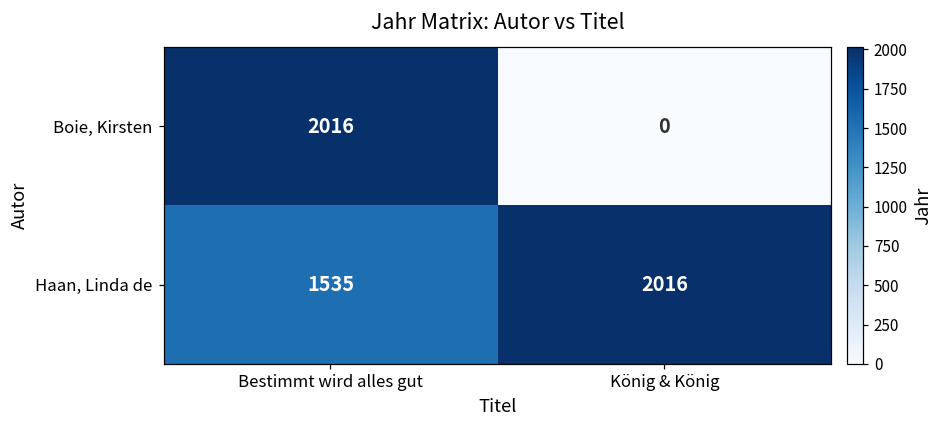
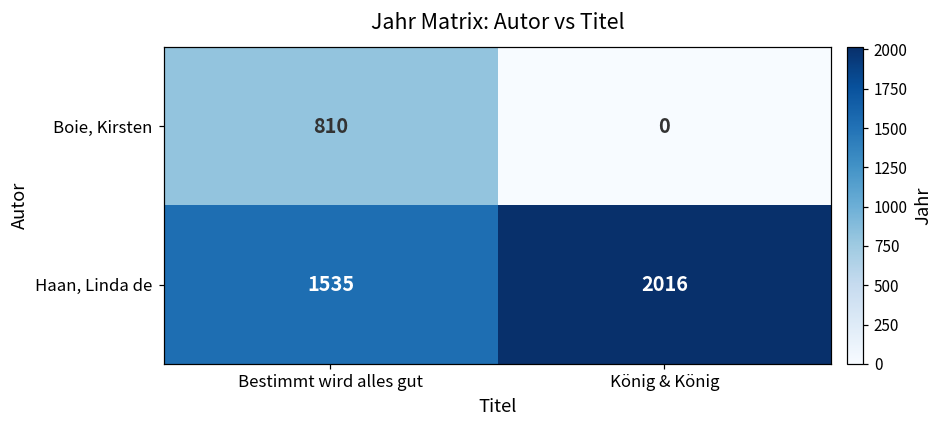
  {
    "Boie, Kirsten": {
-     "Bestimmt wird alles gut": 2016,
+     "Bestimmt wird alles gut": 810,
      "König & König": 0
    },
    "Haan, Linda de": {
      "Bestimmt wird alles gut": 1535,
      "König & König": 2016
    }
  }
